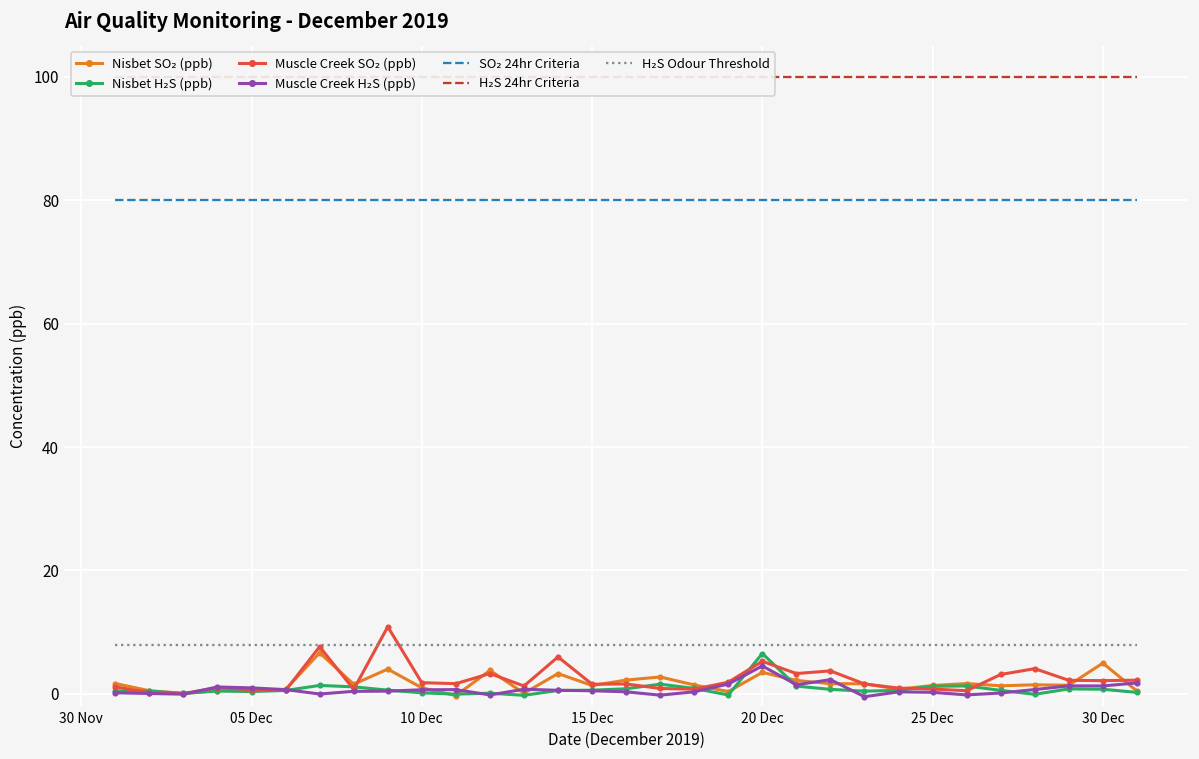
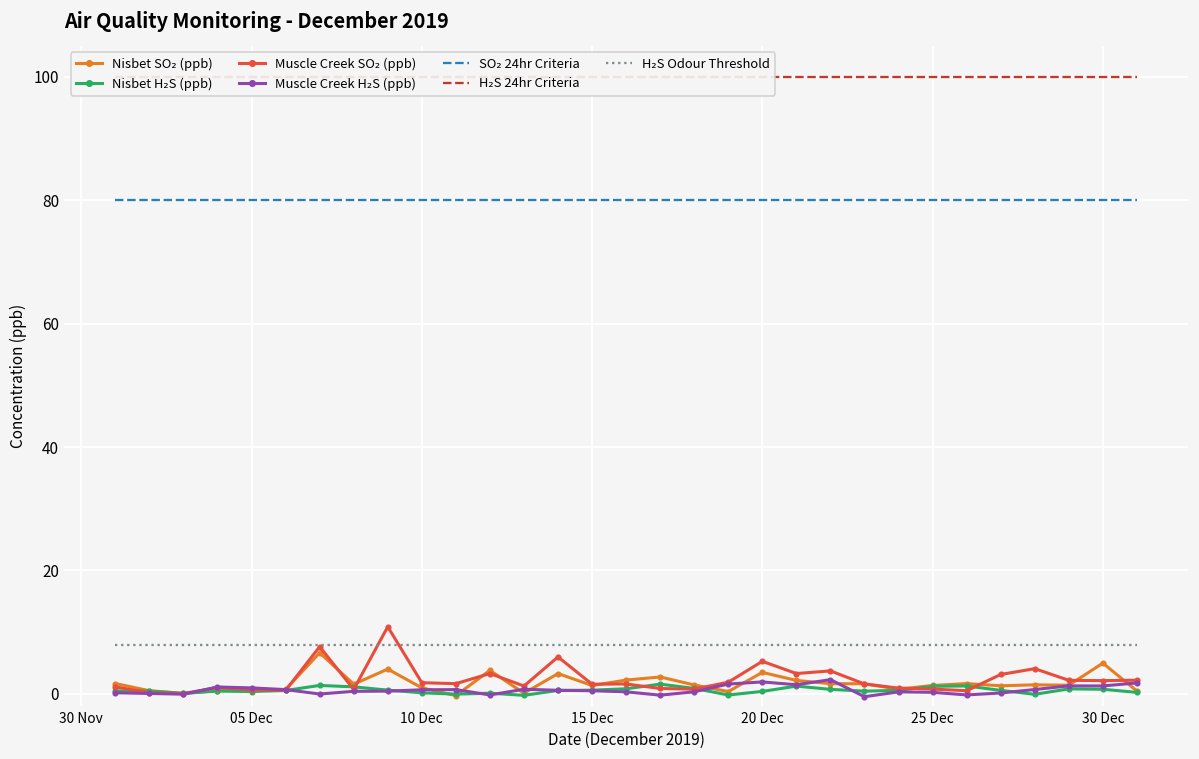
  {
    "Nisbet H₂S (ppb)": {
      "10 Dec": 0,
-     "20 Dec": 7,
+     "20 Dec": 0,
      "30 Dec": 1
    },
    "Muscle Creek H₂S (ppb)": {
-     "20 Dec": 5,
+     "20 Dec": 2,
      "25 Dec": 0,
      "30 Dec": 1
    },
    "SO₂ 24hr Criteria": {
      "05 Dec": 80,
      "10 Dec": 80,
      "15 Dec": 80,
      "20 Dec": 80,
      "25 Dec": 80,
      "30 Dec": 80
    },
    "H₂S Odour Threshold": {
      "05 Dec": 8,
      "10 Dec": 8,
      "15 Dec": 8,
      "20 Dec": 8,
      "25 Dec": 8,
      "30 Dec": 8
    }
  }
